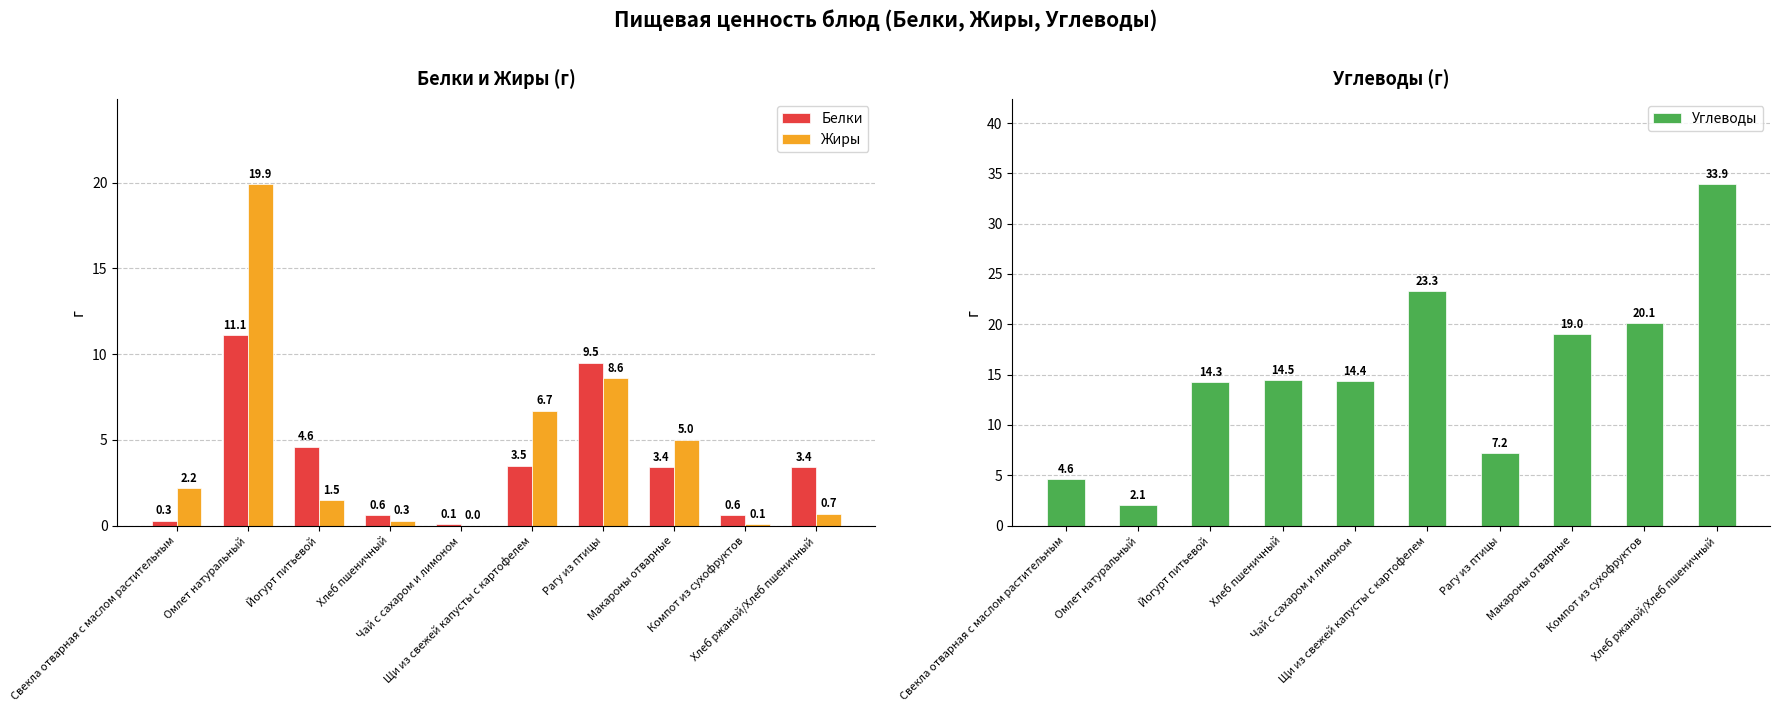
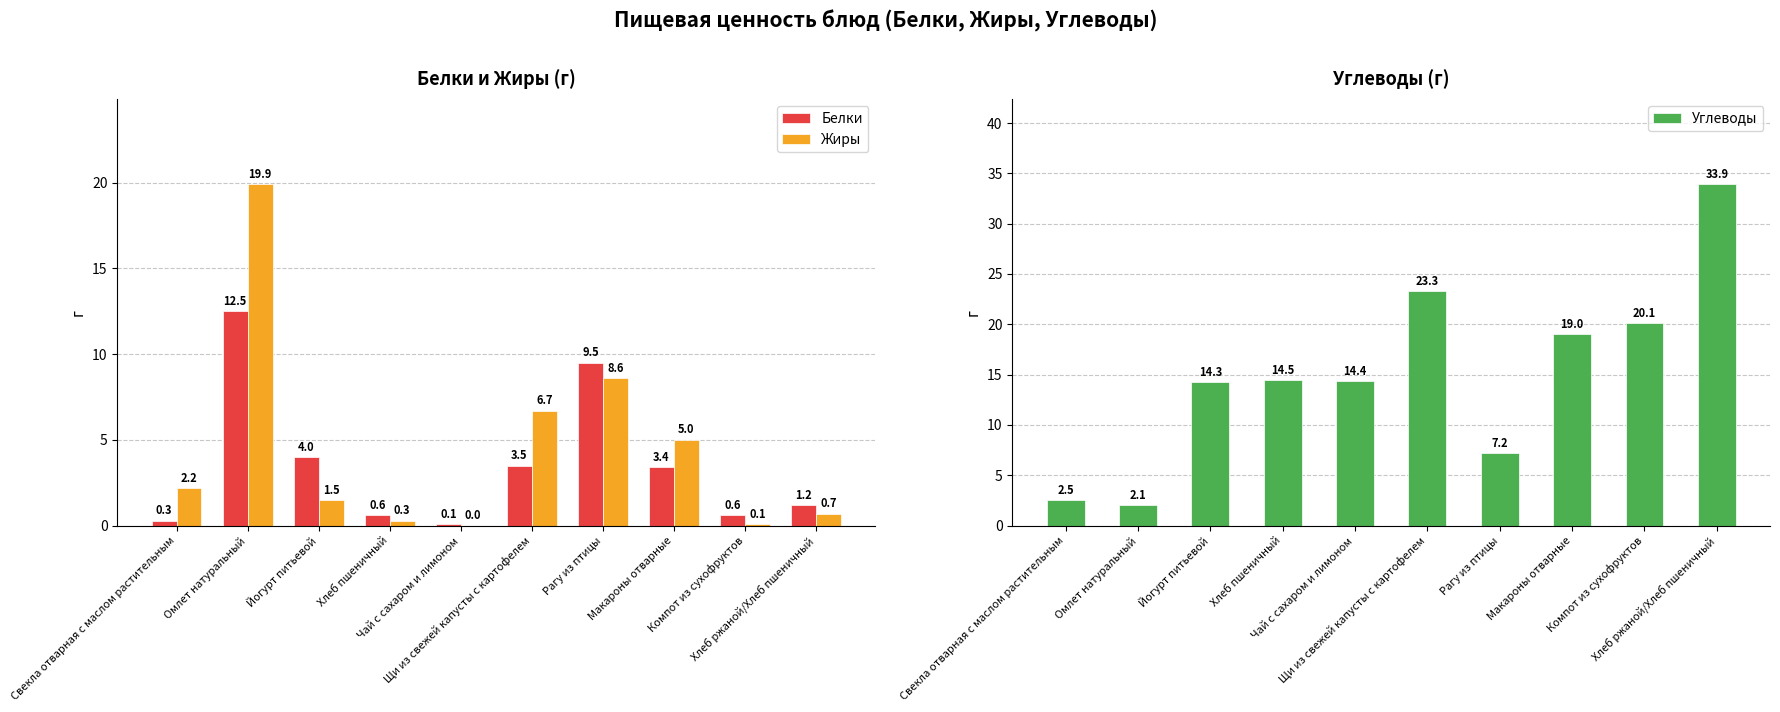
  {
    "Белки и Жиры (г)": {
      "Белки": {
        "Свекла отварная с маслом растительным": 0.3,
-       "Омлет натуральный": 11.1,
-       "Йогурт питьевой": 4.6,
+       "Омлет натуральный": 12.5,
+       "Йогурт питьевой": 4.0,
        "Хлеб пшеничный": 0.6,
        "Чай с сахаром и лимоном": 0.1,
        "Щи из свежей капусты с картофелем": 3.5,
        "Рагу из птицы": 9.5,
        "Макароны отварные": 3.4,
        "Компот из сухофруктов": 0.6,
-       "Хлеб ржаной/Хлеб пшеничный": 3.4
+       "Хлеб ржаной/Хлеб пшеничный": 1.2
      },
      "Жиры": {
        "Свекла отварная с маслом растительным": 2.2,
        "Омлет натуральный": 19.9,
        "Йогурт питьевой": 1.5,
        "Хлеб пшеничный": 0.3,
        "Чай с сахаром и лимоном": 0.0,
        "Щи из свежей капусты с картофелем": 6.7,
        "Рагу из птицы": 8.6,
        "Макароны отварные": 5.0,
        "Компот из сухофруктов": 0.1,
        "Хлеб ржаной/Хлеб пшеничный": 0.7
      }
    },
    "Углеводы (г)": {
-     "Свекла отварная с маслом растительным": 4.6,
+     "Свекла отварная с маслом растительным": 2.5,
      "Омлет натуральный": 2.1,
      "Йогурт питьевой": 14.3,
      "Хлеб пшеничный": 14.5,
      "Чай с сахаром и лимоном": 14.4,
      "Щи из свежей капусты с картофелем": 23.3,
      "Рагу из птицы": 7.2,
      "Макароны отварные": 19.0,
      "Компот из сухофруктов": 20.1,
      "Хлеб ржаной/Хлеб пшеничный": 33.9
    }
  }
